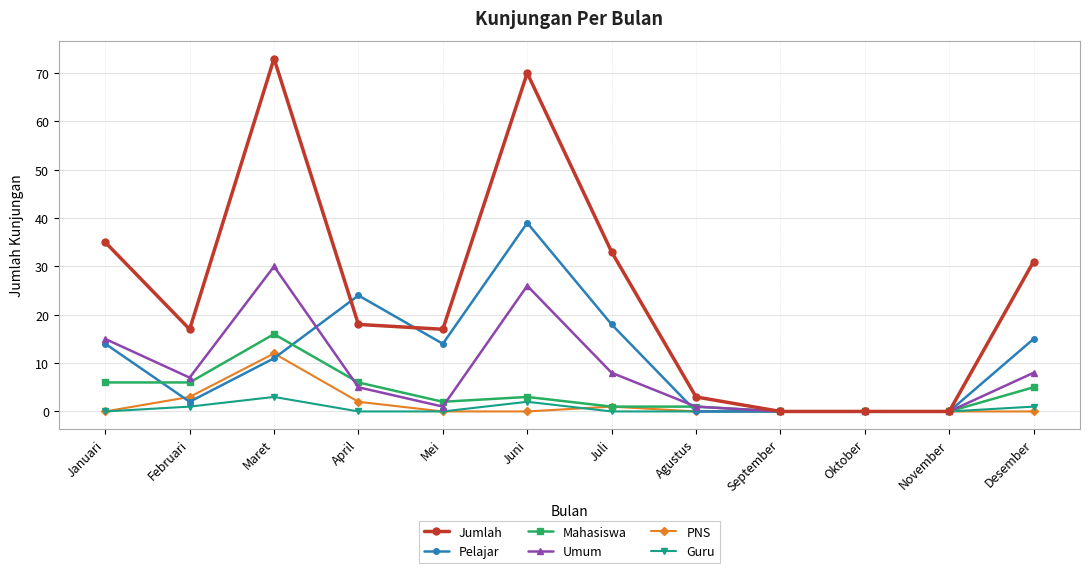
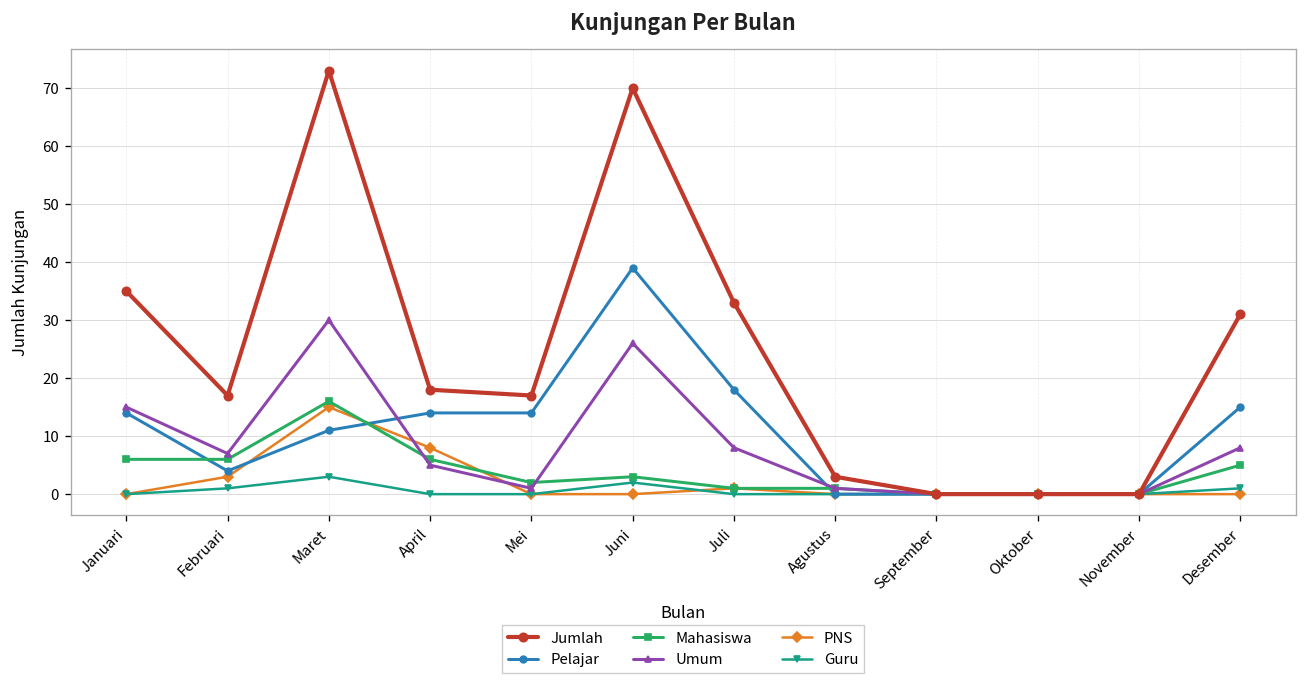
  {
    "Jumlah": {
      "Januari": 35,
      "Februari": 17,
      "Maret": 73,
      "April": 18,
      "Mei": 17,
      "Juni": 70,
      "Juli": 33,
      "Agustus": 3,
      "Desember": 31
    },
    "Pelajar": {
      "Januari": 14,
-     "Februari": 2,
+     "Februari": 4,
      "Maret": 11,
-     "April": 24,
+     "April": 14,
      "Mei": 14,
      "Juni": 39,
      "Juli": 18,
      "Desember": 15
    },
    "Umum": {
      "Januari": 15,
      "Februari": 7,
      "Maret": 30,
      "April": 5,
      "Mei": 1,
      "Juni": 26,
      "Juli": 8,
      "Desember": 8
    },
    "PNS": {
      "Februari": 3,
-     "Maret": 12,
-     "April": 2,
+     "Maret": 15,
+     "April": 8,
      "Juni": 0,
      "Desember": 0
    }
  }
